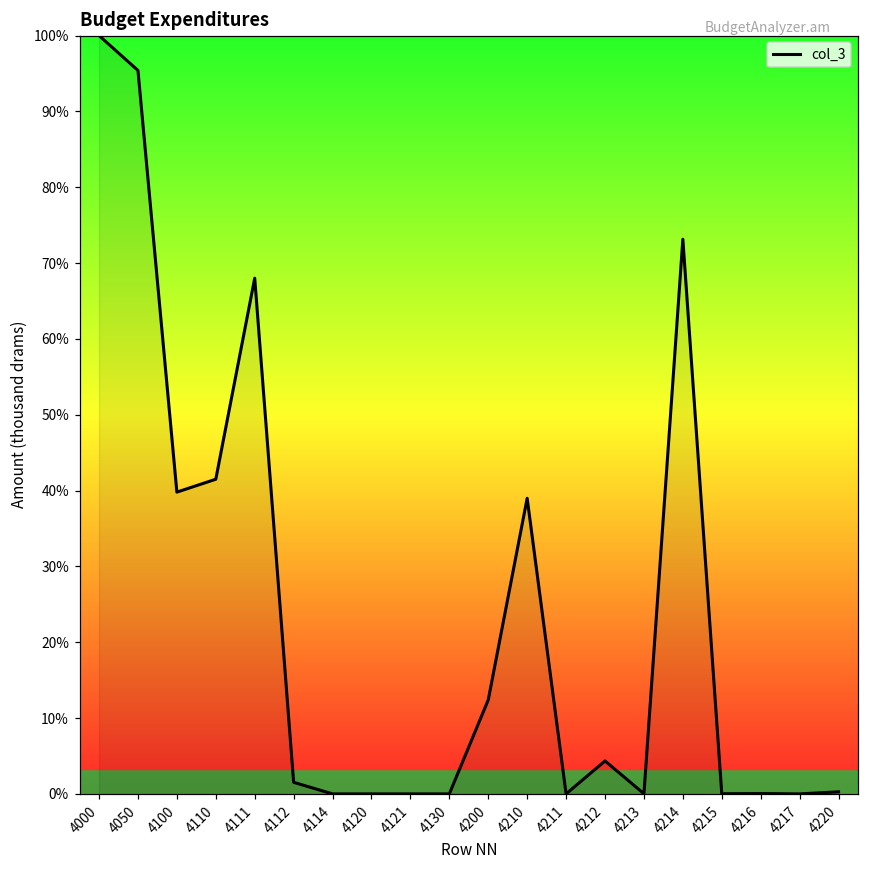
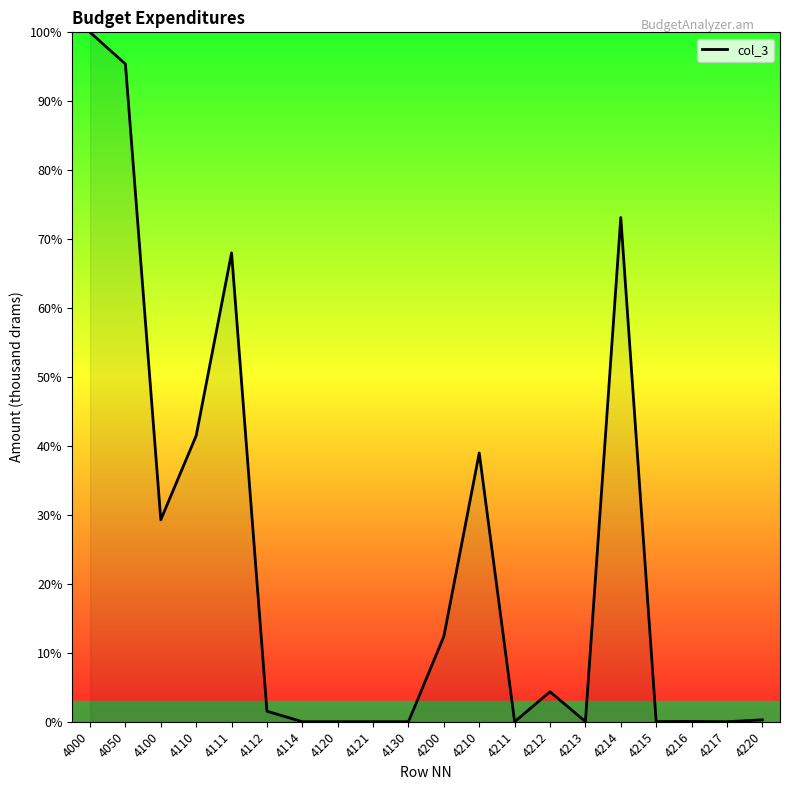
  {
    "4000": "100%",
    "4050": "95%",
-   "4100": "40%",
+   "4100": "29%",
    "4110": "41%",
    "4111": "68%",
    "4200": "12%",
    "4210": "39%",
    "4212": "4%",
    "4214": "73%"
  }
